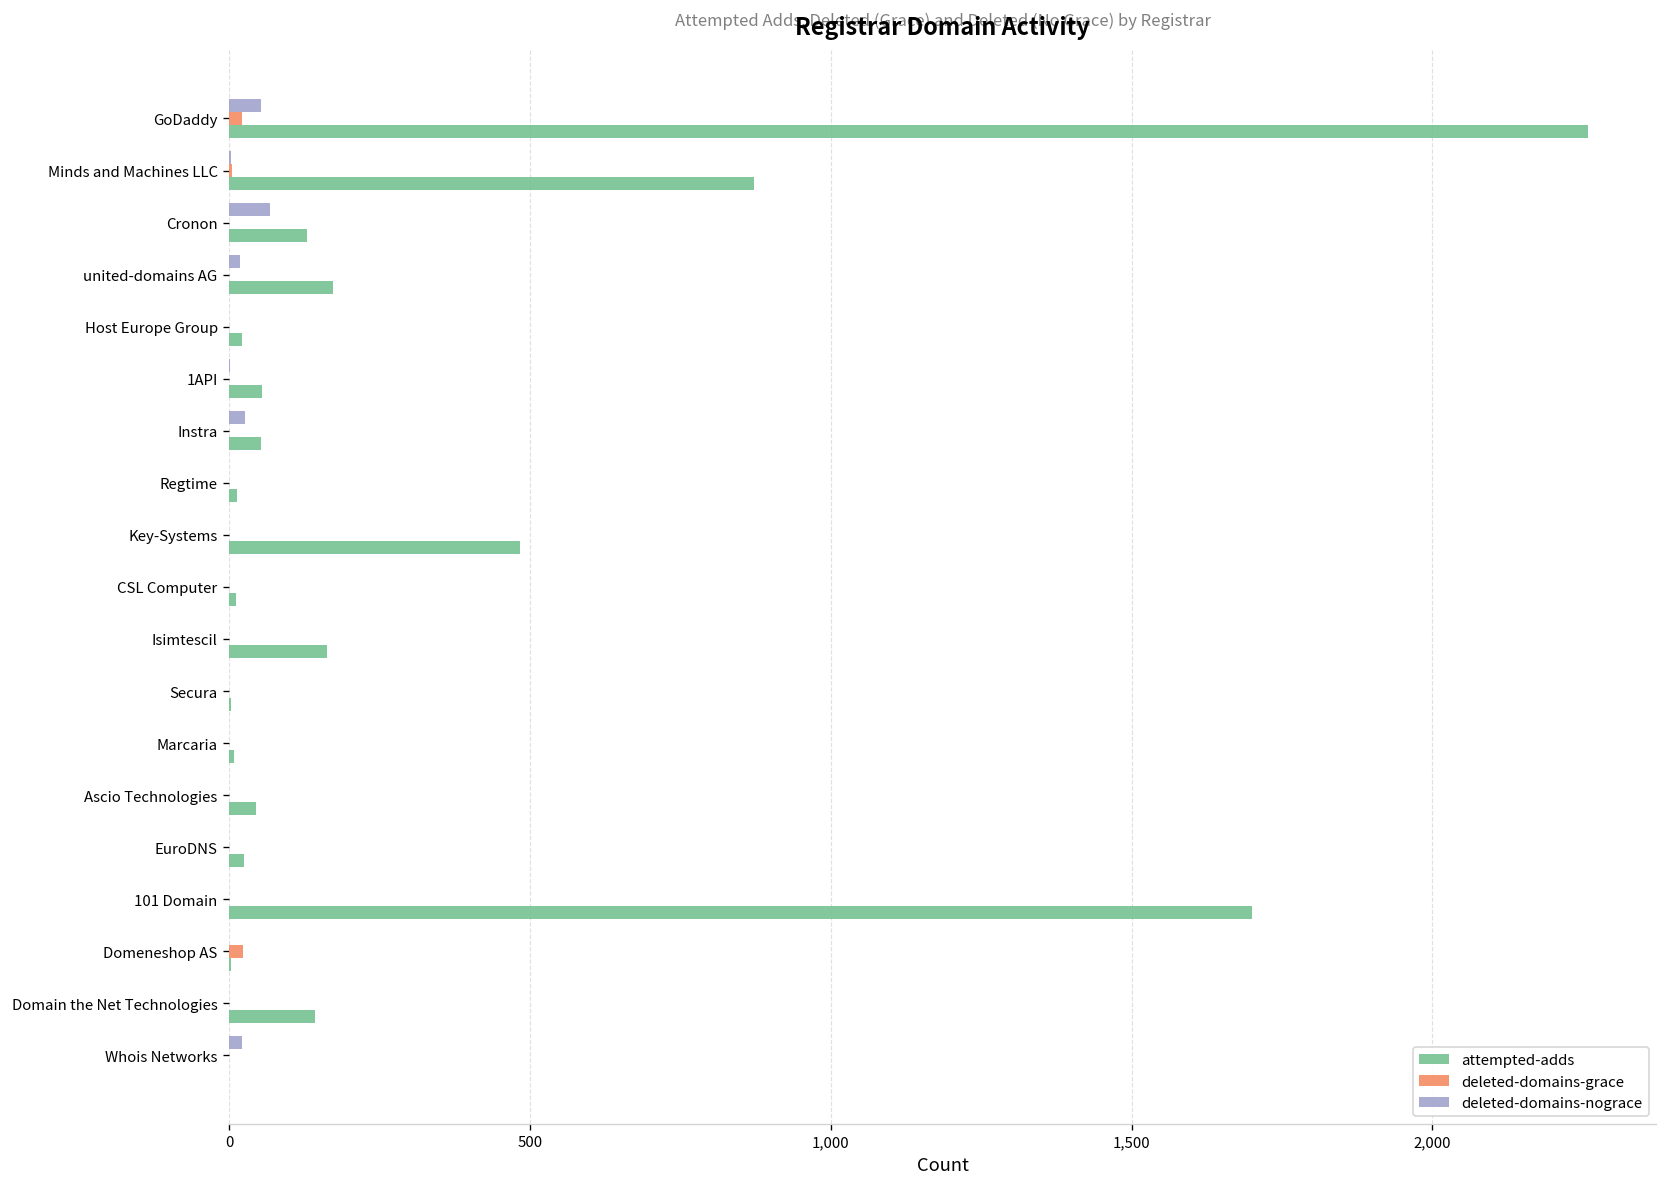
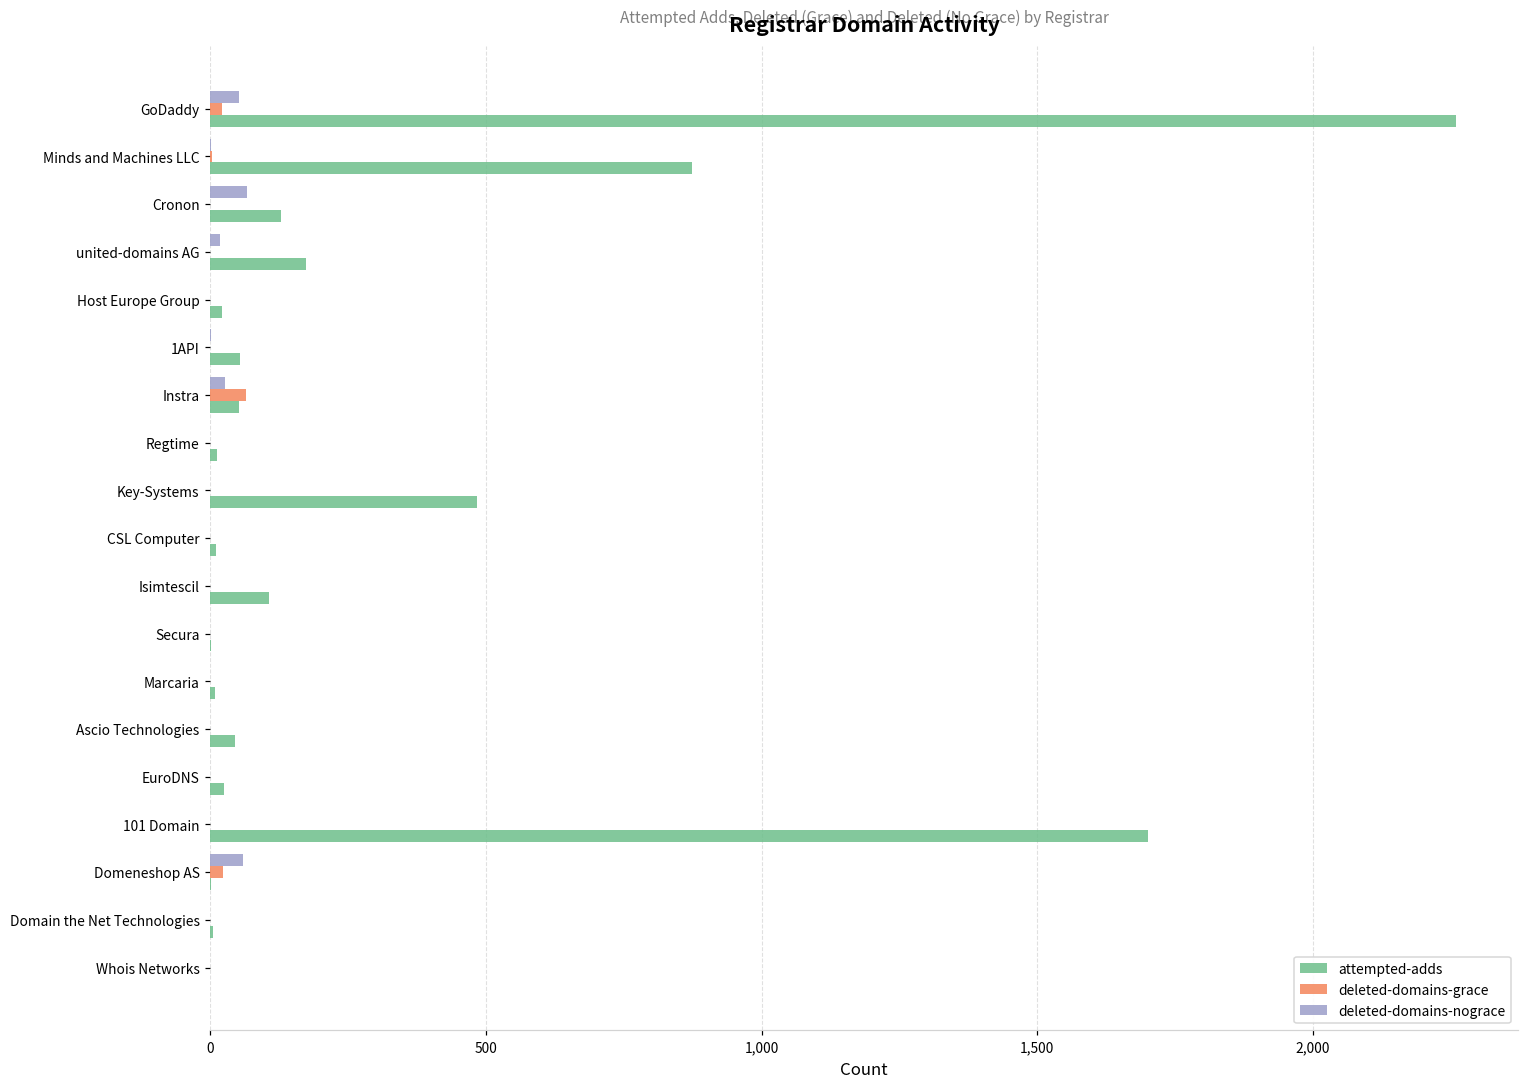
  {
    "attempted-adds": {
      "GoDaddy": "2,260",
      "Minds and Machines LLC": "870",
      "Cronon": "130",
      "united-domains AG": "170",
      "Host Europe Group": "20",
      "1API": "50",
      "Instra": "50",
      "Regtime": "10",
      "Key-Systems": "480",
      "CSL Computer": "10",
-     "Isimtescil": "160",
+     "Isimtescil": "110",
      "Marcaria": "10",
      "Ascio Technologies": "50",
      "EuroDNS": "30",
      "101 Domain": "1,700",
-     "Domain the Net Technologies": "140",
+     "Domain the Net Technologies": "10",
      "Whois Networks": "0"
    },
    "deleted-domains-grace": {
      "GoDaddy": "20",
      "Cronon": "0",
      "united-domains AG": "0",
      "Host Europe Group": "0",
      "1API": "0",
-     "Instra": "0",
+     "Instra": "70",
      "Regtime": "0",
      "Key-Systems": "0",
      "CSL Computer": "0",
      "Isimtescil": "0",
      "Secura": "0",
      "Marcaria": "0",
      "Ascio Technologies": "0",
      "EuroDNS": "0",
      "101 Domain": "0",
      "Domeneshop AS": "20",
      "Domain the Net Technologies": "0",
      "Whois Networks": "0"
    },
    "deleted-domains-nograce": {
      "GoDaddy": "50",
      "Cronon": "70",
      "united-domains AG": "20",
      "Host Europe Group": "0",
      "Instra": "30",
      "Regtime": "0",
      "Key-Systems": "0",
      "CSL Computer": "0",
      "Isimtescil": "0",
      "Secura": "0",
      "Marcaria": "0",
      "Ascio Technologies": "0",
      "EuroDNS": "0",
      "101 Domain": "0",
-     "Domeneshop AS": "0",
+     "Domeneshop AS": "60",
      "Domain the Net Technologies": "0",
-     "Whois Networks": "20"
+     "Whois Networks": "0"
    }
  }
